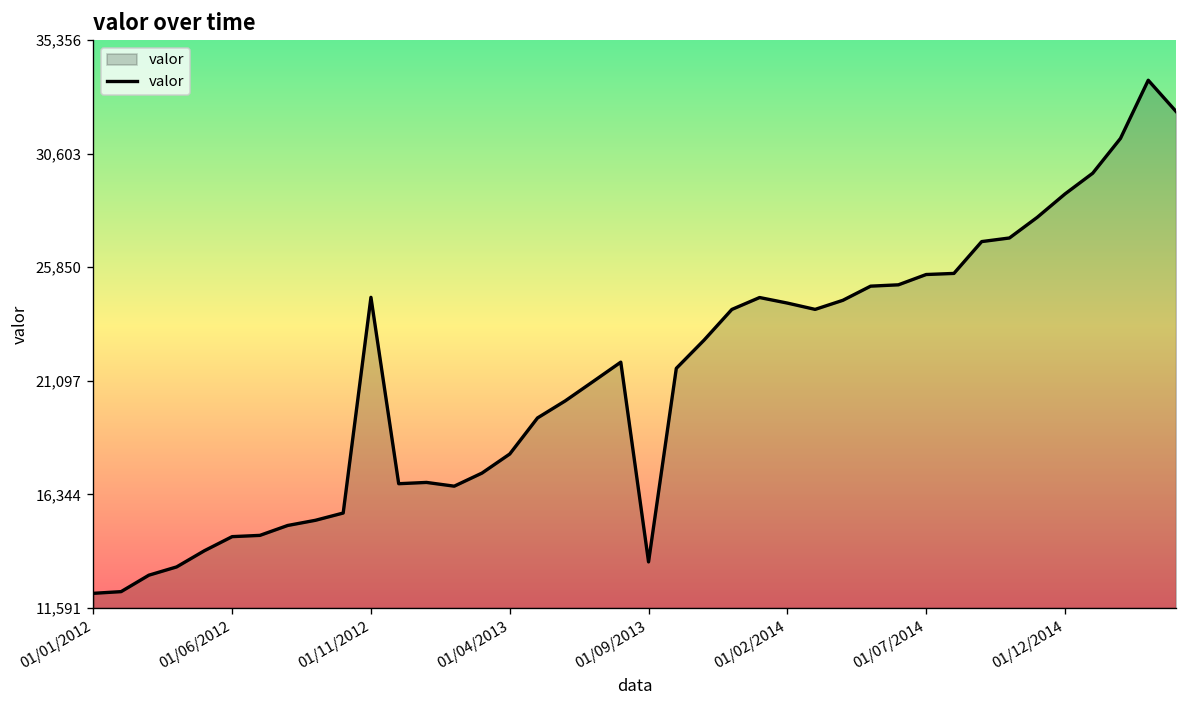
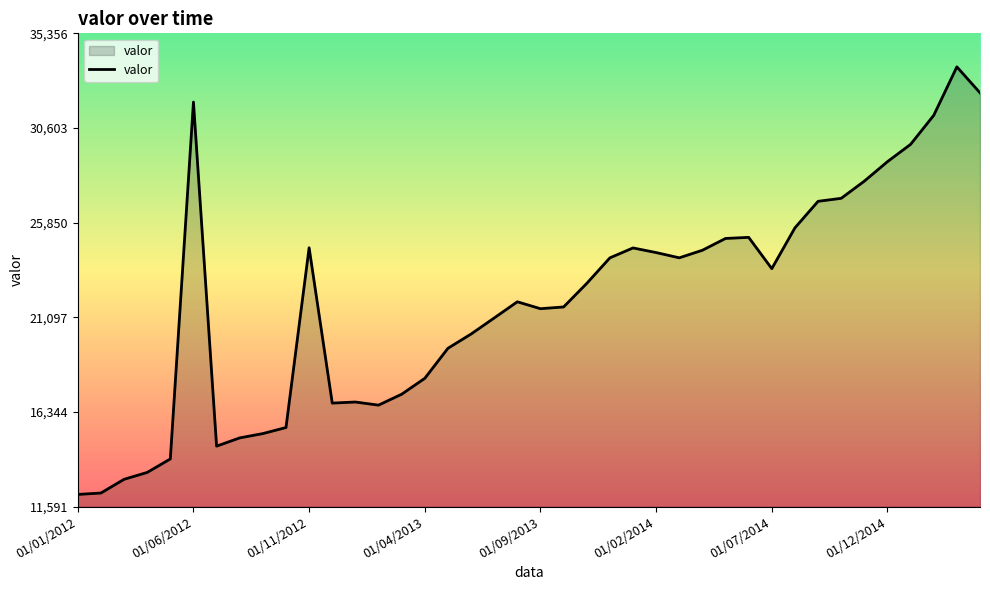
  {
    "01/01/2012": "12,200",
-   "01/06/2012": "14,600",
+   "01/06/2012": "31,900",
    "01/11/2012": "24,600",
    "01/04/2013": "18,000",
-   "01/09/2013": "13,500",
+   "01/09/2013": "21,500",
    "01/02/2014": "24,300",
-   "01/07/2014": "25,500",
+   "01/07/2014": "23,500",
    "01/12/2014": "28,900"
  }
